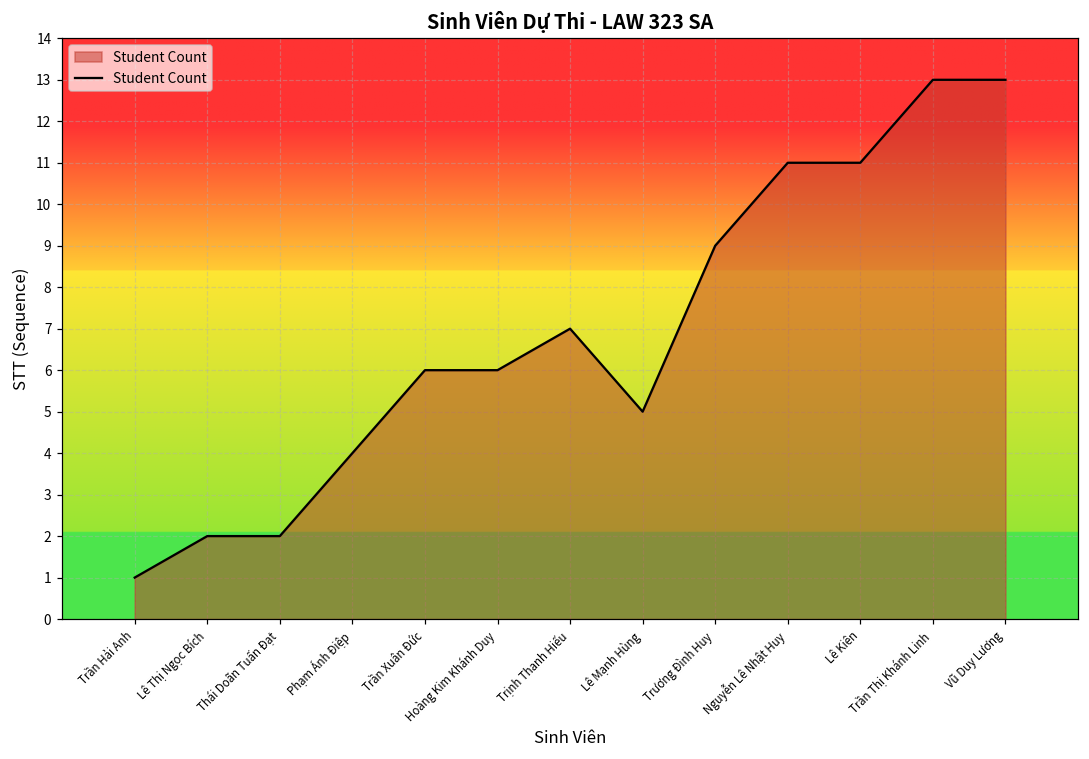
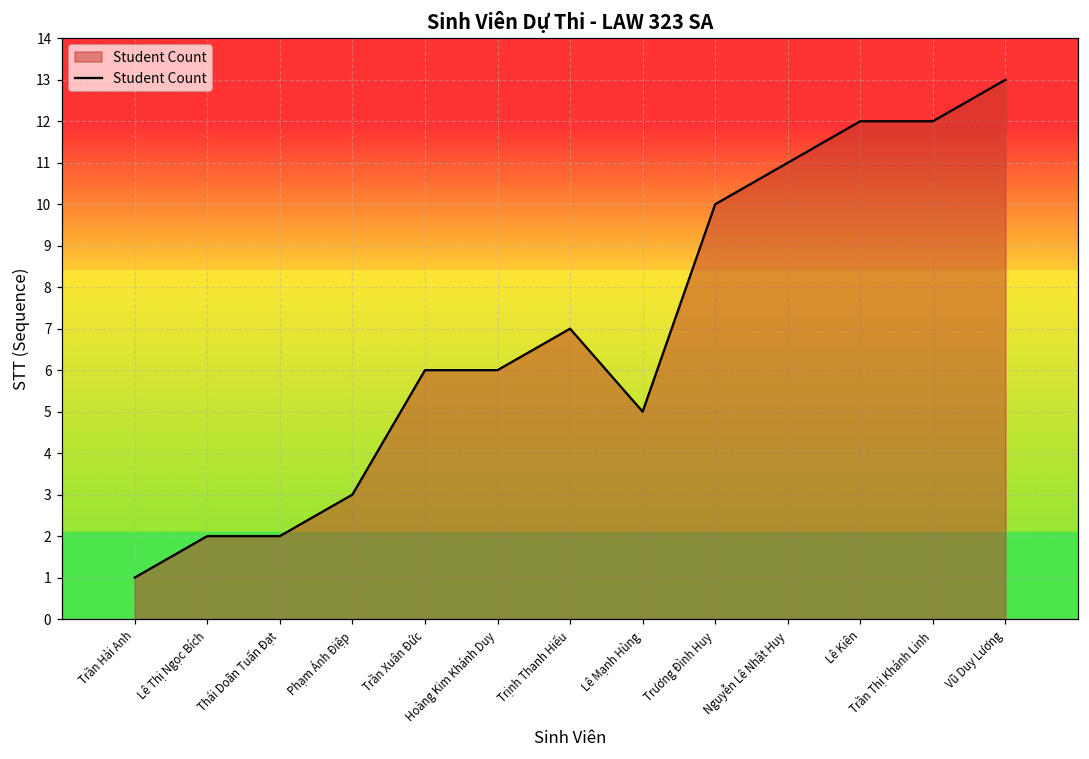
  {
    "Trần Hải Anh": 1,
    "Lê Thị Ngọc Bích": 2,
    "Thái Doãn Tuấn Đạt": 2,
-   "Phạm Ánh Điệp": 4,
+   "Phạm Ánh Điệp": 3,
    "Trần Xuân Đức": 6,
    "Hoàng Kim Khánh Duy": 6,
    "Trịnh Thanh Hiếu": 7,
    "Lê Mạnh Hùng": 5,
-   "Trương Đình Huy": 9,
+   "Trương Đình Huy": 10,
    "Nguyễn Lê Nhật Huy": 11,
-   "Lê Kiên": 11,
-   "Trần Thị Khánh Linh": 13,
+   "Lê Kiên": 12,
+   "Trần Thị Khánh Linh": 12,
    "Vũ Duy Lương": 13
  }
